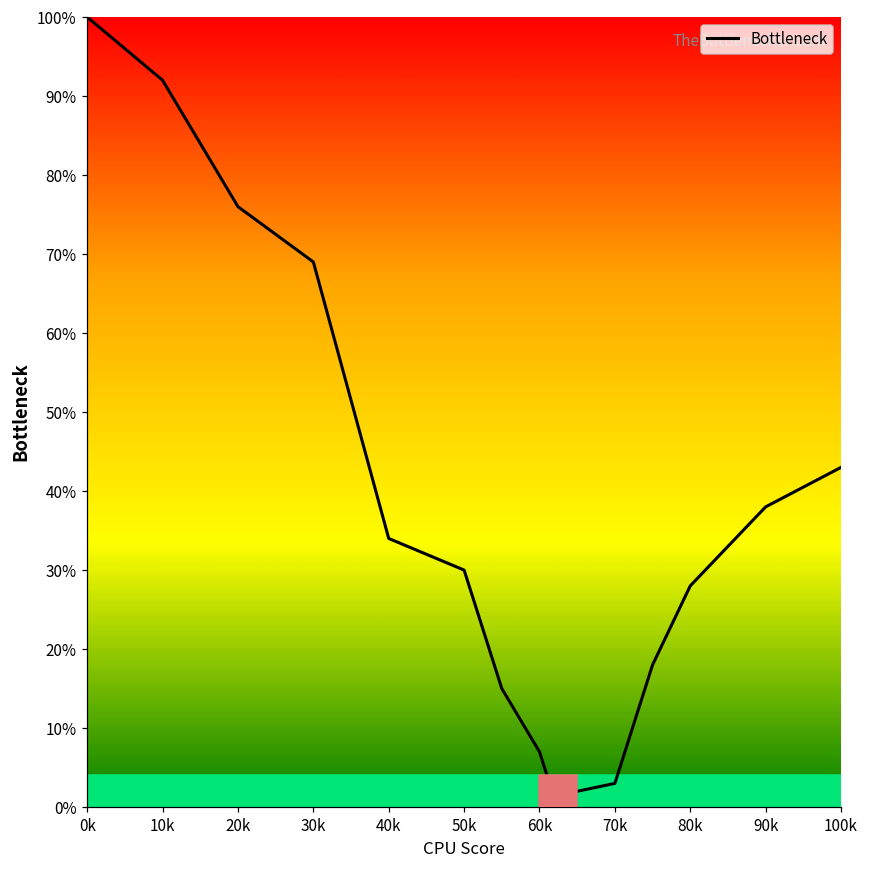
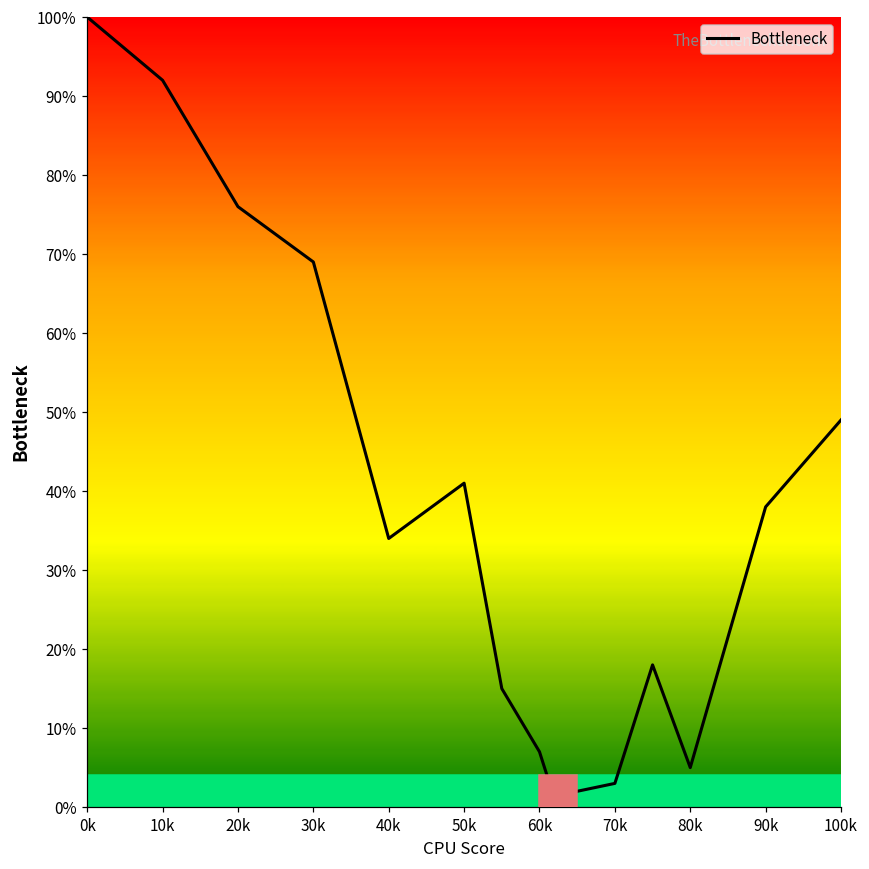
  {
    "0k": "100%",
    "10k": "92%",
    "20k": "76%",
    "30k": "69%",
    "40k": "34%",
-   "50k": "30%",
+   "50k": "41%",
    "60k": "7%",
-   "80k": "28%",
+   "80k": "5%",
    "90k": "38%",
-   "100k": "43%"
+   "100k": "49%"
  }
